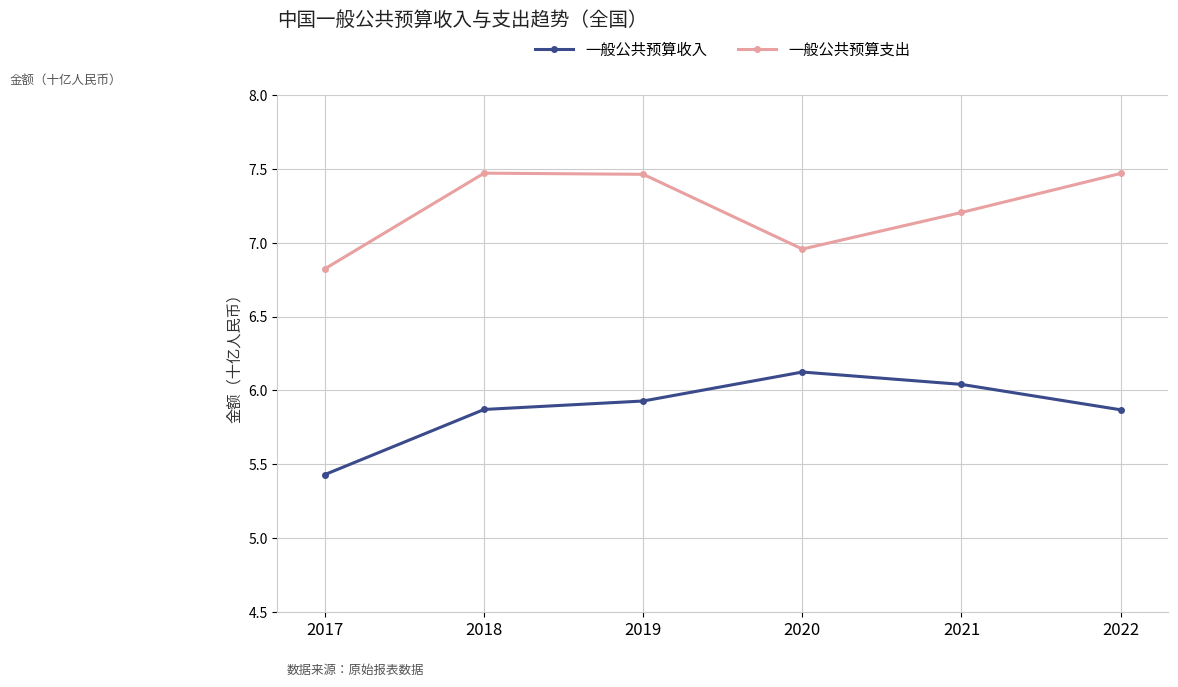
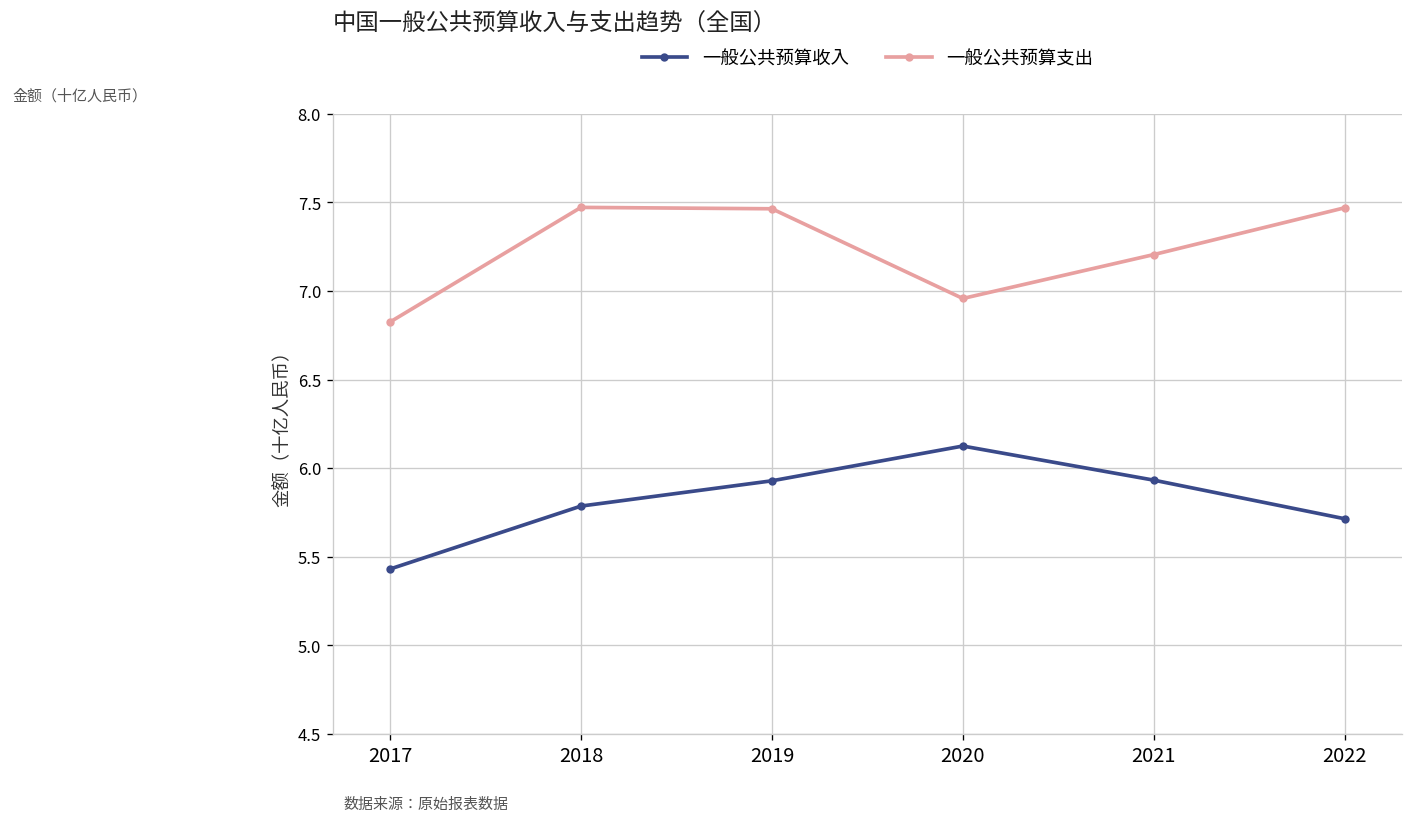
  {
    "一般公共预算收入": {
      "2017": 5.43,
-     "2018": 5.87,
+     "2018": 5.79,
      "2019": 5.93,
      "2020": 6.12,
-     "2021": 6.04,
-     "2022": 5.87
+     "2021": 5.93,
+     "2022": 5.71
    },
    "一般公共预算支出": {
      "2017": 6.82,
      "2018": 7.47,
      "2019": 7.46,
      "2020": 6.96,
      "2021": 7.21,
      "2022": 7.47
    }
  }
